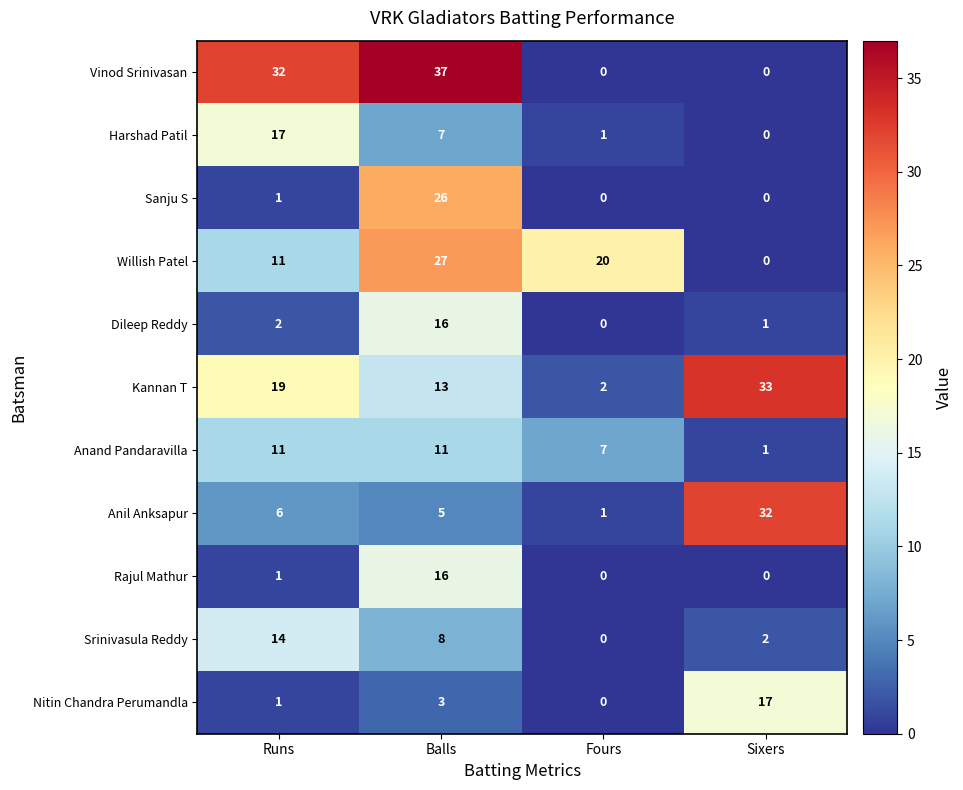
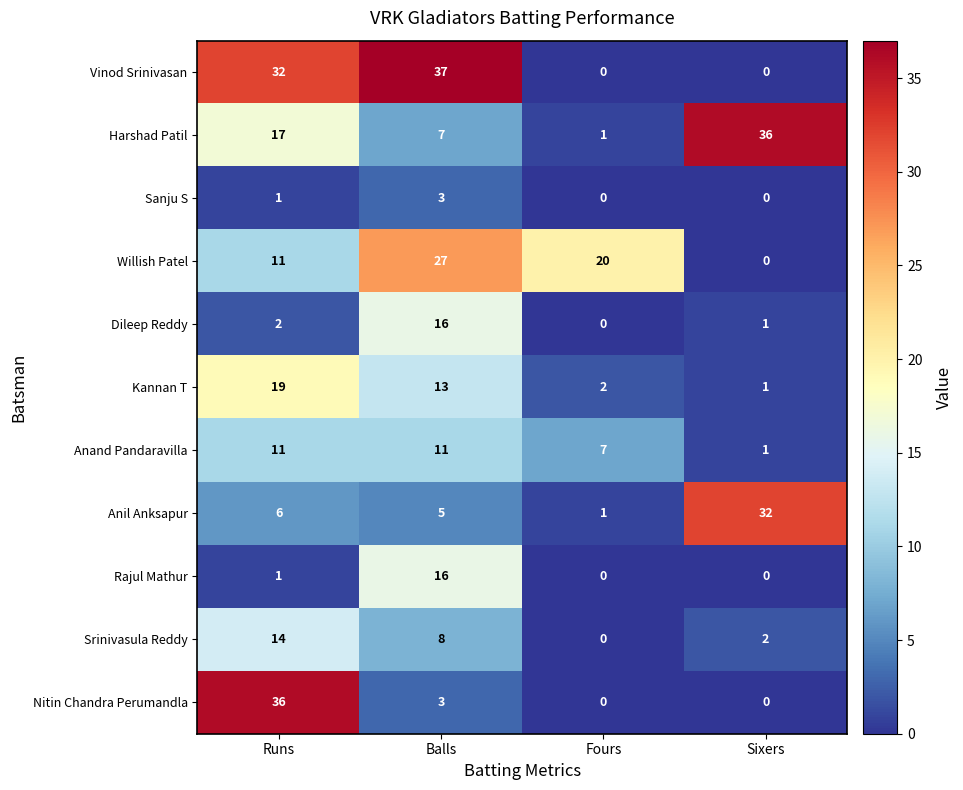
  {
    "Vinod Srinivasan": {
      "Runs": 32,
      "Balls": 37,
      "Fours": 0,
      "Sixers": 0
    },
    "Harshad Patil": {
      "Runs": 17,
      "Balls": 7,
      "Fours": 1,
-     "Sixers": 0
+     "Sixers": 36
    },
    "Sanju S": {
      "Runs": 1,
-     "Balls": 26,
+     "Balls": 3,
      "Fours": 0,
      "Sixers": 0
    },
    "Willish Patel": {
      "Runs": 11,
      "Balls": 27,
      "Fours": 20,
      "Sixers": 0
    },
    "Dileep Reddy": {
      "Runs": 2,
      "Balls": 16,
      "Fours": 0,
      "Sixers": 1
    },
    "Kannan T": {
      "Runs": 19,
      "Balls": 13,
      "Fours": 2,
-     "Sixers": 33
+     "Sixers": 1
    },
    "Anand Pandaravilla": {
      "Runs": 11,
      "Balls": 11,
      "Fours": 7,
      "Sixers": 1
    },
    "Anil Anksapur": {
      "Runs": 6,
      "Balls": 5,
      "Fours": 1,
      "Sixers": 32
    },
    "Rajul Mathur": {
      "Runs": 1,
      "Balls": 16,
      "Fours": 0,
      "Sixers": 0
    },
    "Srinivasula Reddy": {
      "Runs": 14,
      "Balls": 8,
      "Fours": 0,
      "Sixers": 2
    },
    "Nitin Chandra Perumandla": {
-     "Runs": 1,
+     "Runs": 36,
      "Balls": 3,
      "Fours": 0,
-     "Sixers": 17
+     "Sixers": 0
    }
  }
